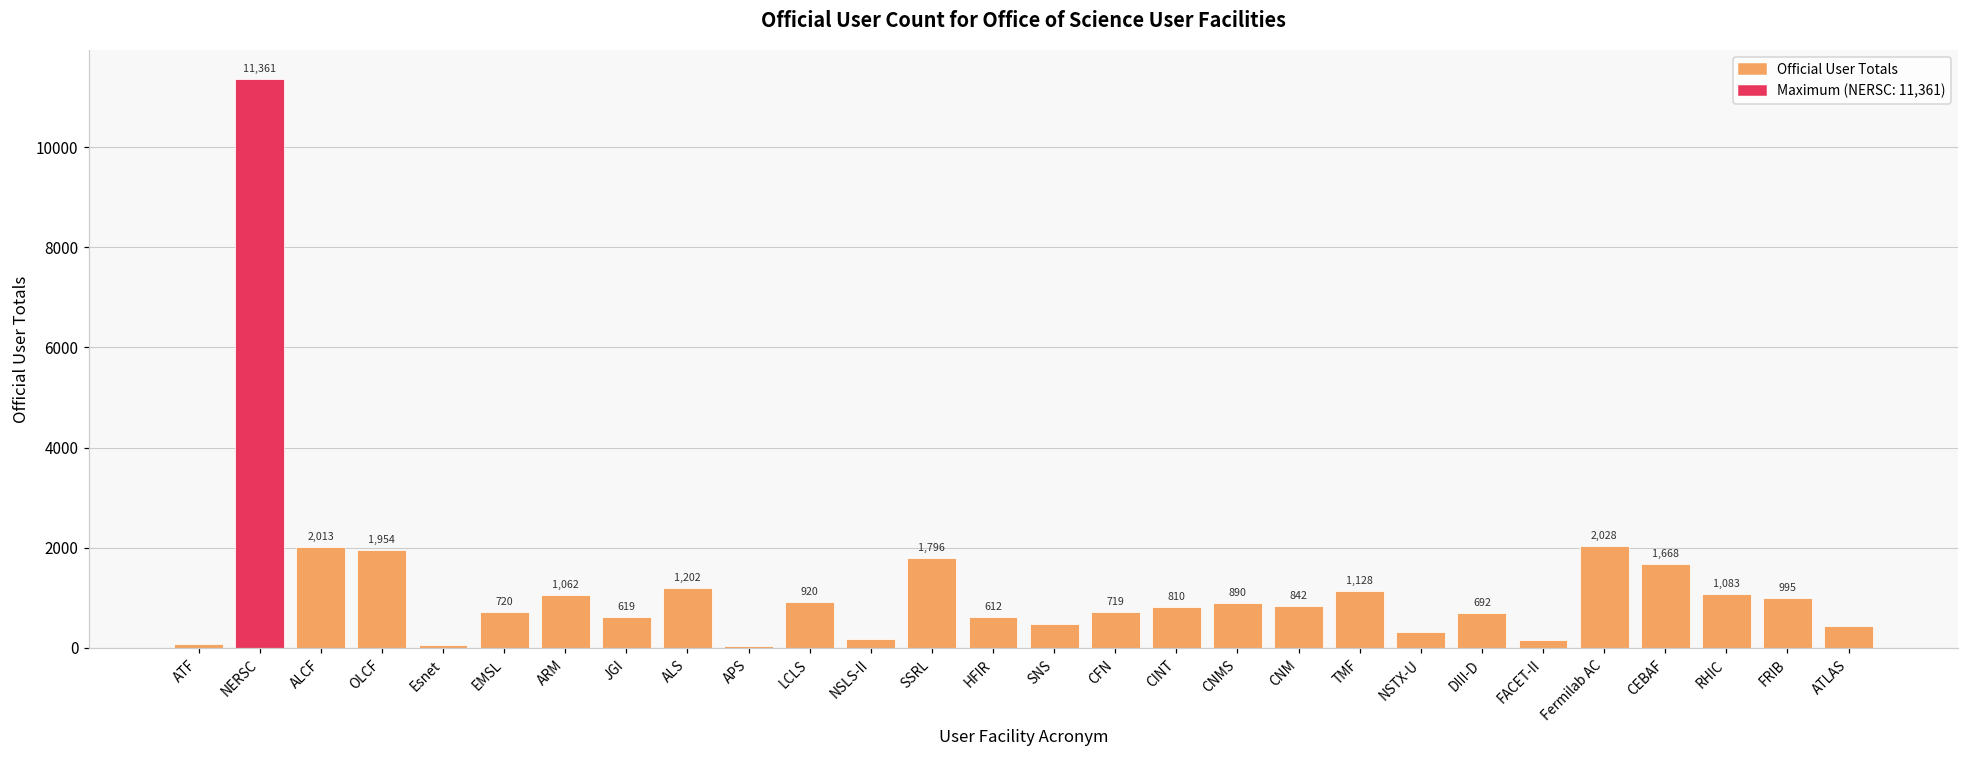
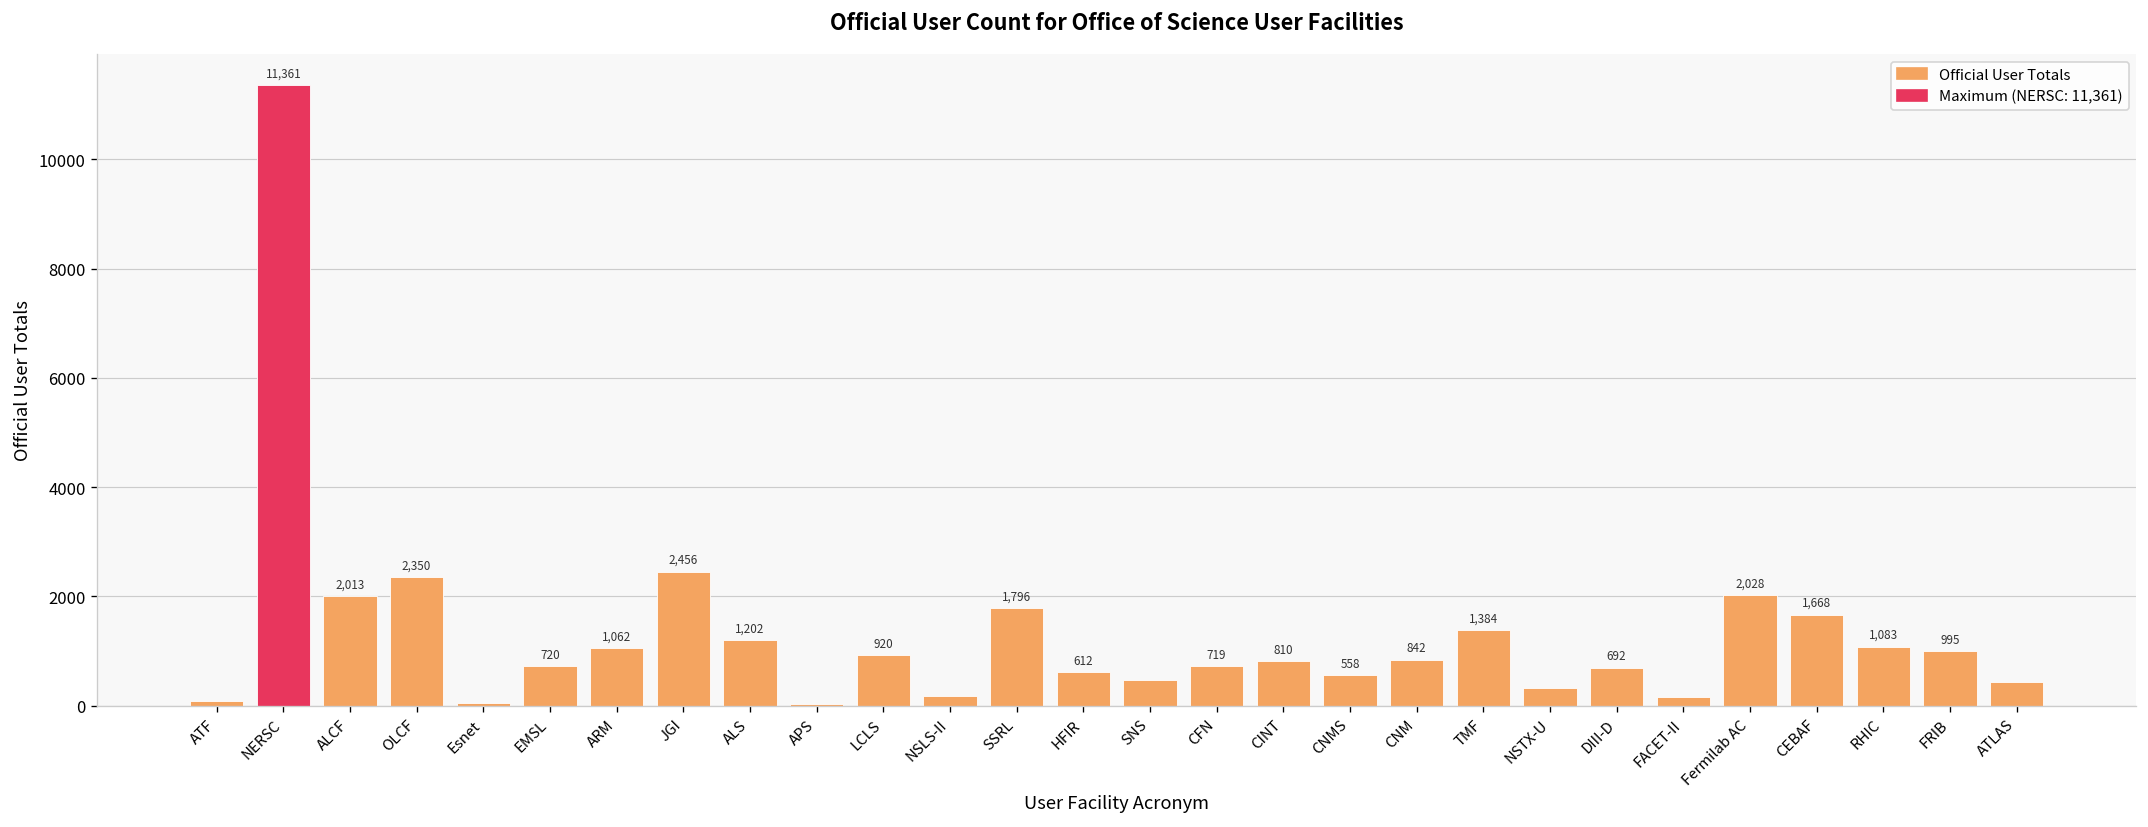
  {
    "NERSC": "11,361",
    "ALCF": "2,013",
-   "OLCF": "1,954",
+   "OLCF": "2,350",
    "EMSL": "720",
    "ARM": "1,062",
-   "JGI": "619",
+   "JGI": "2,456",
    "ALS": "1,202",
    "LCLS": "920",
    "SSRL": "1,796",
    "HFIR": "612",
    "CFN": "719",
    "CINT": "810",
-   "CNMS": "890",
+   "CNMS": "558",
    "CNM": "842",
-   "TMF": "1,128",
+   "TMF": "1,384",
    "DIII-D": "692",
    "Fermilab AC": "2,028",
    "CEBAF": "1,668",
    "RHIC": "1,083",
    "FRIB": "995"
  }
